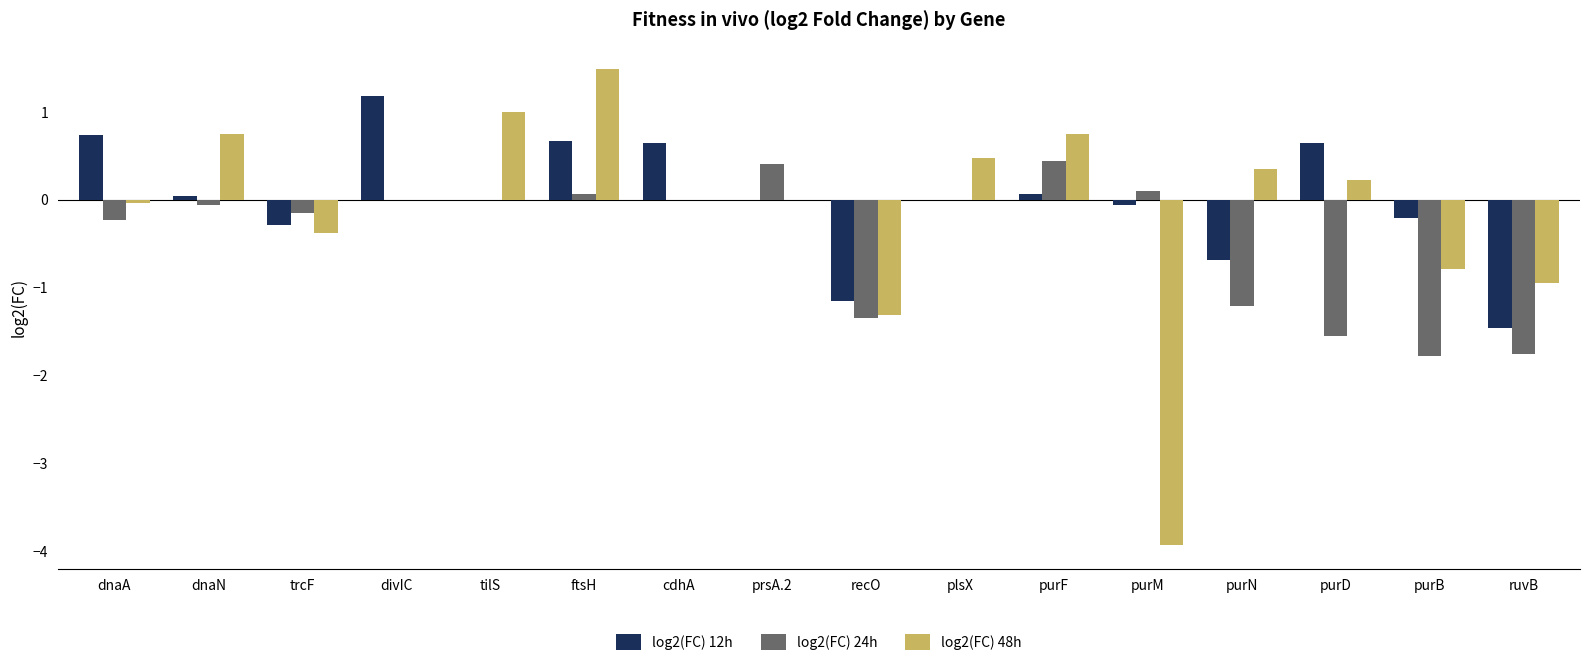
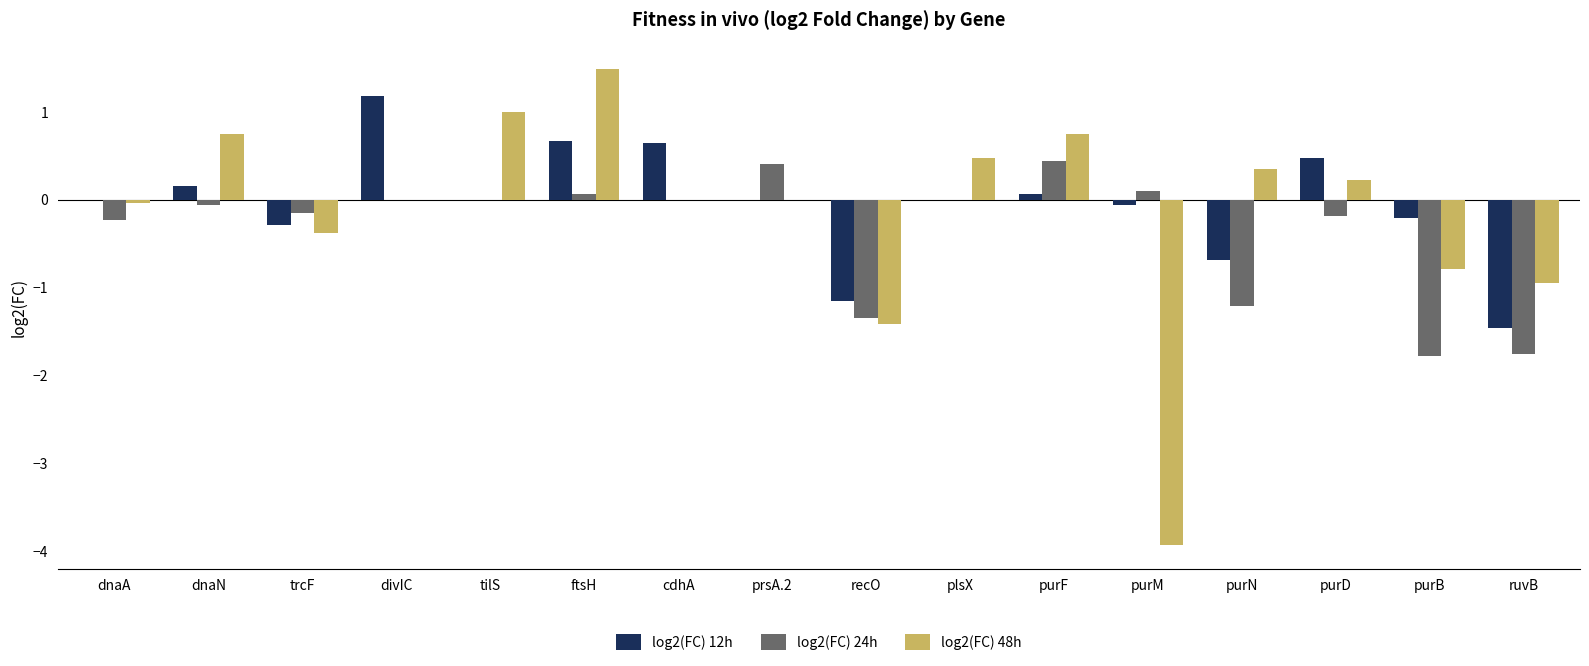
  {
    "log2(FC) 12h": {
-     "dnaA": 0.7,
-     "dnaN": 0.0,
+     "dnaA": 0.0,
+     "dnaN": 0.2,
      "trcF": -0.3,
      "divIC": 1.2,
      "tilS": 0.0,
      "ftsH": 0.7,
      "cdhA": 0.6,
      "prsA.2": 0.0,
      "recO": -1.2,
      "plsX": 0.0,
      "purF": 0.1,
      "purM": -0.1,
      "purN": -0.7,
-     "purD": 0.6,
+     "purD": 0.5,
      "purB": -0.2,
      "ruvB": -1.5
    },
    "log2(FC) 24h": {
      "dnaA": -0.2,
      "dnaN": -0.1,
      "trcF": -0.2,
      "divIC": 0.0,
      "tilS": 0.0,
      "ftsH": 0.1,
      "cdhA": 0.0,
      "prsA.2": 0.4,
      "recO": -1.3,
      "plsX": 0.0,
      "purF": 0.4,
      "purM": 0.1,
      "purN": -1.2,
-     "purD": -1.6,
+     "purD": -0.2,
      "purB": -1.8,
      "ruvB": -1.8
    },
    "log2(FC) 48h": {
      "dnaA": 0.0,
      "dnaN": 0.7,
      "trcF": -0.4,
      "divIC": 0.0,
      "tilS": 1.0,
      "ftsH": 1.5,
      "cdhA": 0.0,
      "prsA.2": 0.0,
-     "recO": -1.3,
+     "recO": -1.4,
      "plsX": 0.5,
      "purF": 0.7,
      "purM": -3.9,
      "purN": 0.4,
      "purD": 0.2,
      "purB": -0.8,
      "ruvB": -1.0
    }
  }
